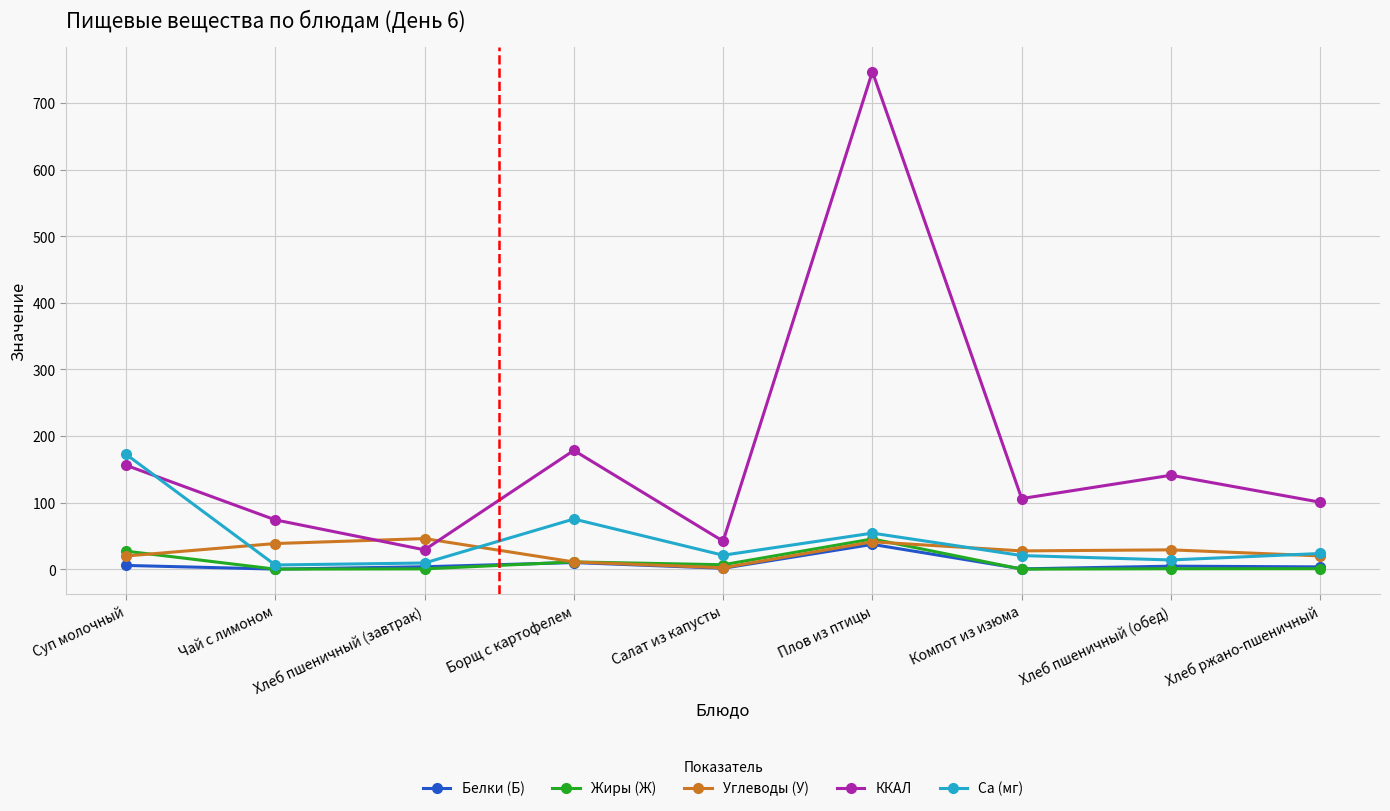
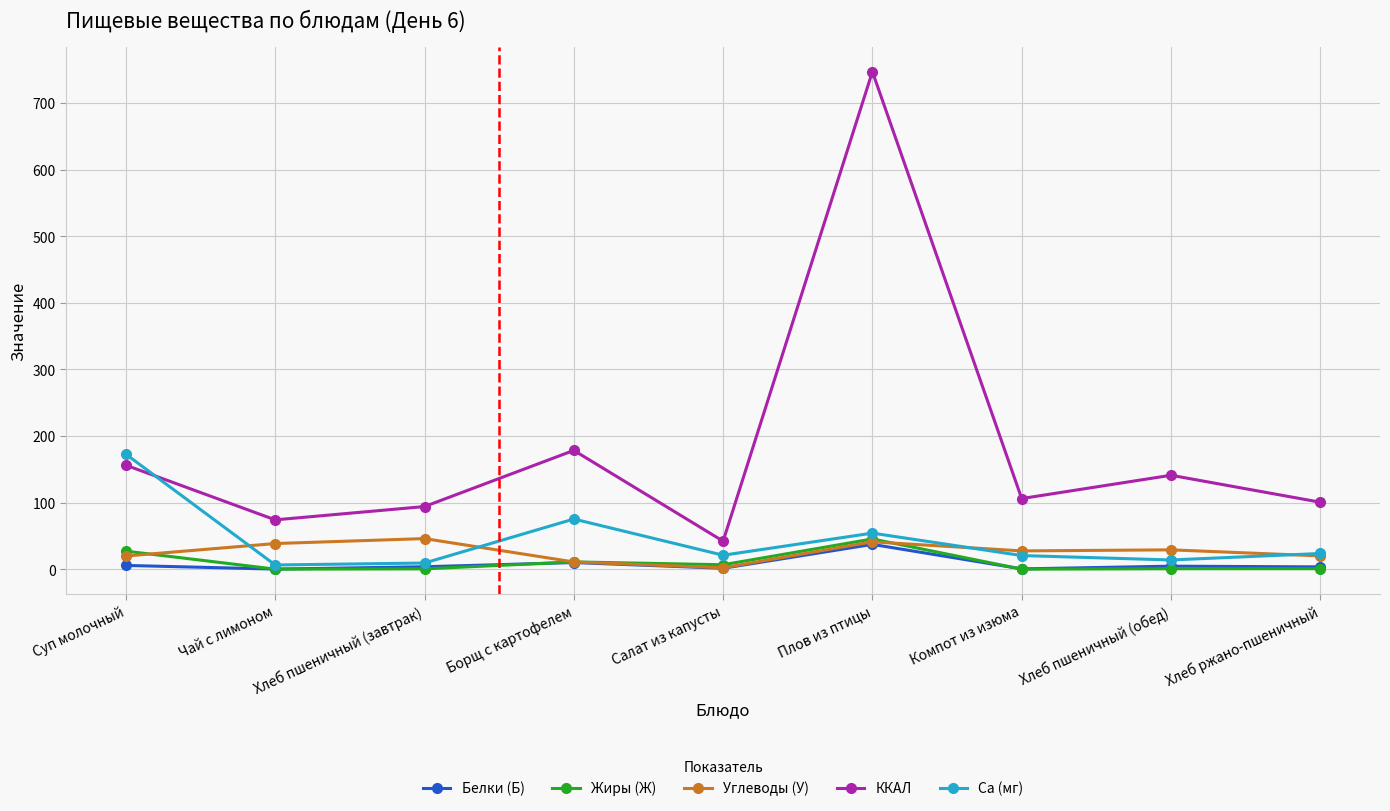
  {
    "Белки (Б)": {
      "Суп молочный": 10,
      "Плов из птицы": 40,
      "Хлеб пшеничный (обед)": 0
    },
    "Жиры (Ж)": {
      "Суп молочный": 30,
      "Салат из капусты": 10,
      "Плов из птицы": 50,
      "Хлеб пшеничный (обед)": 0
    },
    "Углеводы (У)": {
      "Суп молочный": 20,
      "Чай с лимоном": 40,
      "Хлеб пшеничный (завтрак)": 50,
      "Плов из птицы": 40,
      "Компот из изюма": 30,
      "Хлеб пшеничный (обед)": 30
    },
    "ККАЛ": {
      "Суп молочный": 160,
      "Чай с лимоном": 70,
-     "Хлеб пшеничный (завтрак)": 30,
+     "Хлеб пшеничный (завтрак)": 90,
      "Борщ с картофелем": 180,
      "Салат из капусты": 40,
      "Плов из птицы": 750,
      "Компот из изюма": 110,
      "Хлеб пшеничный (обед)": 140,
      "Хлеб ржано-пшеничный": 100
    },
    "Са (мг)": {
      "Суп молочный": 170,
      "Чай с лимоном": 10,
      "Хлеб пшеничный (завтрак)": 10,
      "Борщ с картофелем": 80,
      "Салат из капусты": 20,
      "Плов из птицы": 50,
      "Компот из изюма": 20,
      "Хлеб пшеничный (обед)": 10
    }
  }
